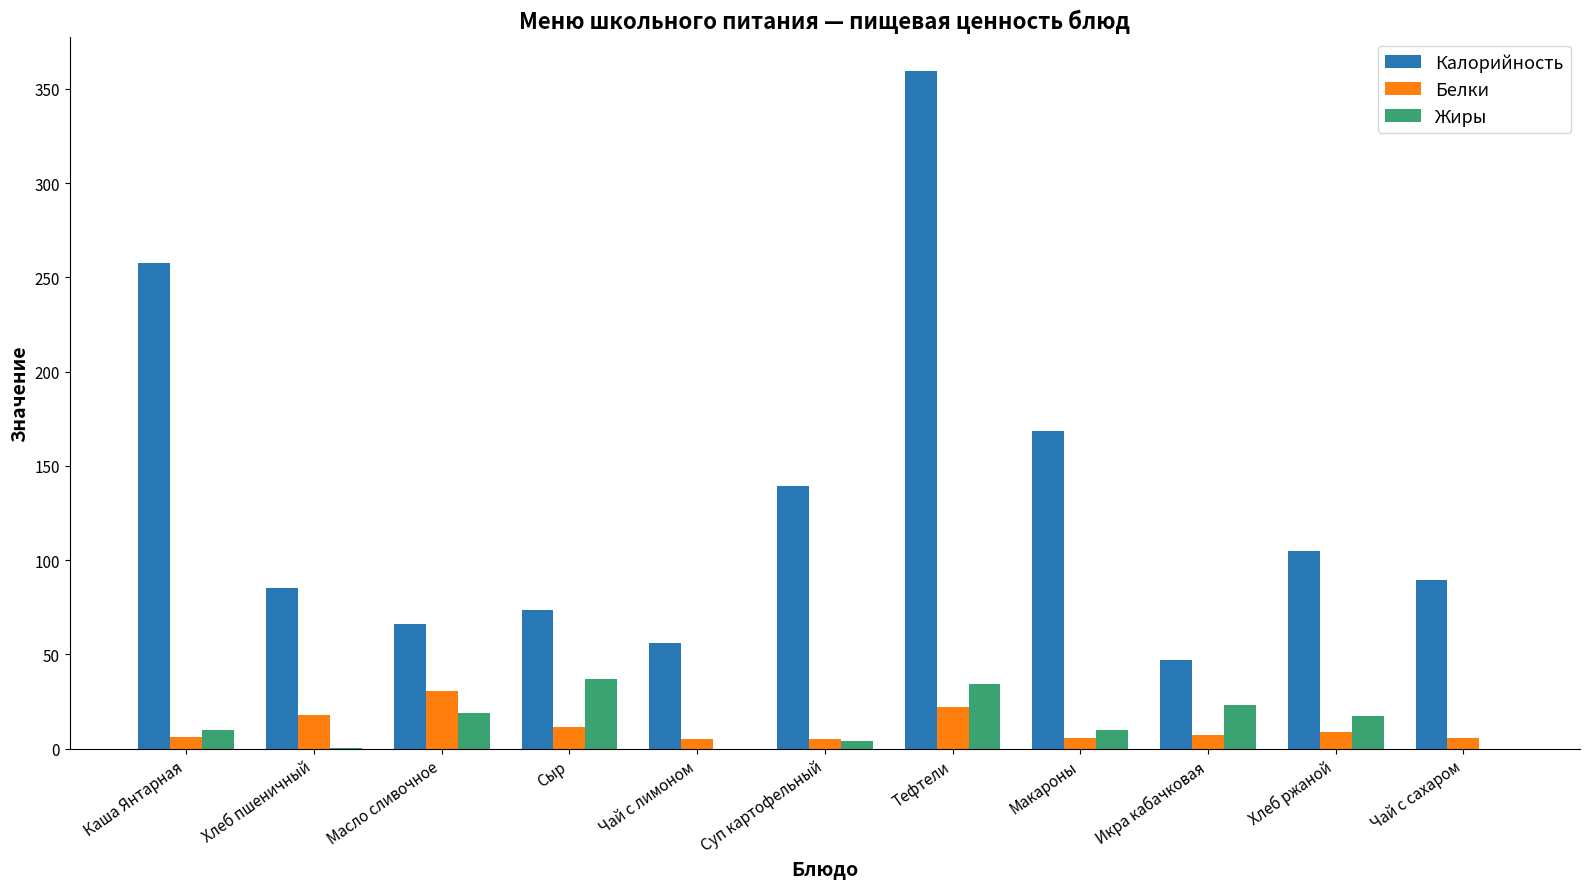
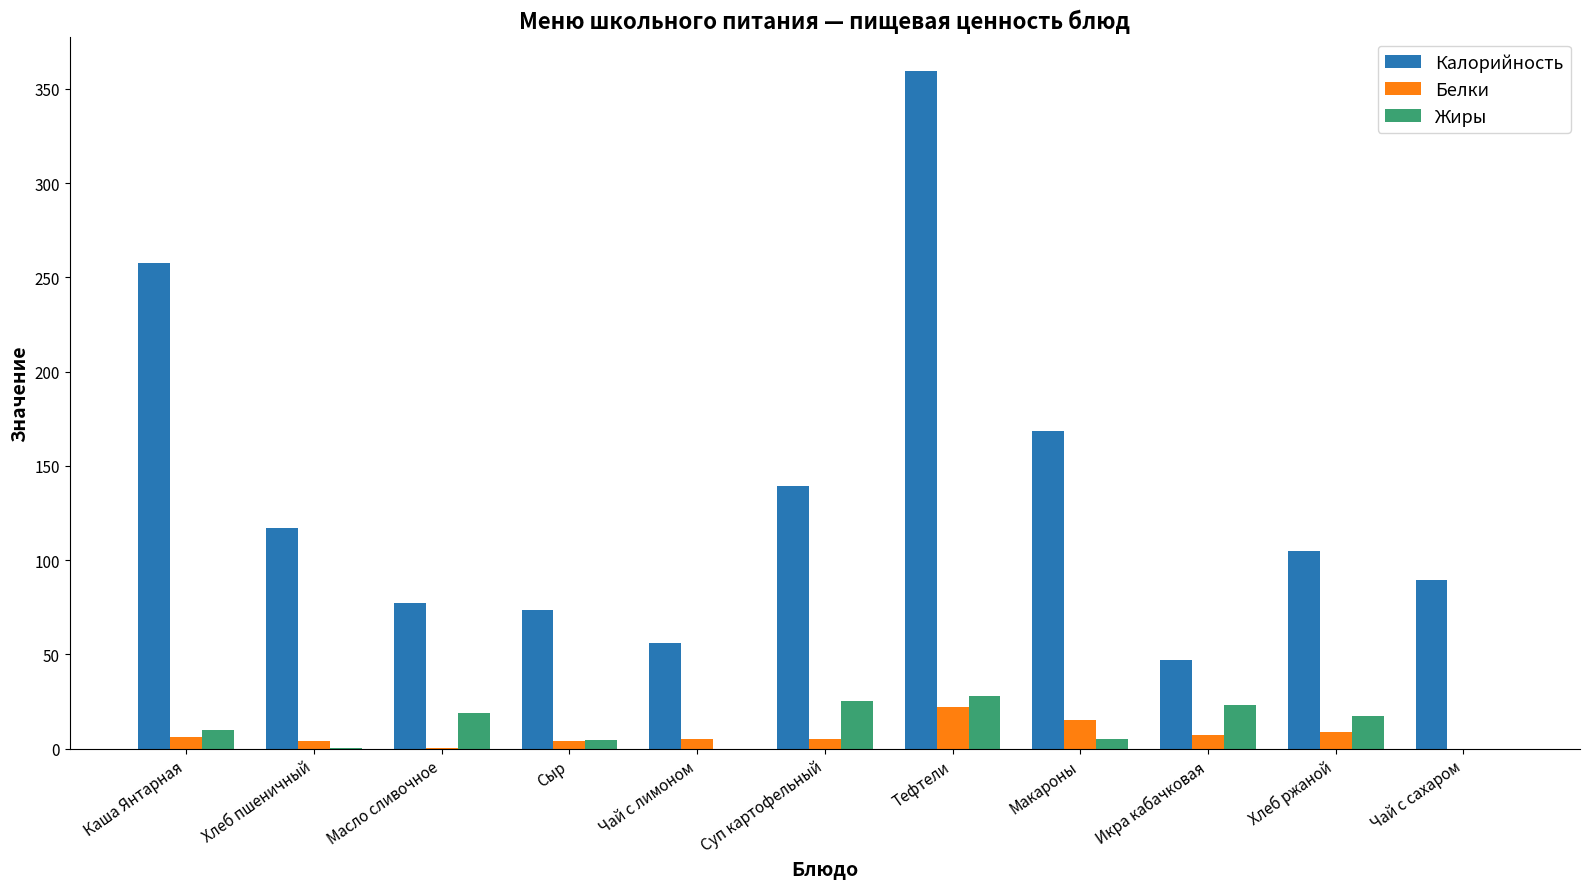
  {
    "Калорийность": {
      "Каша Янтарная": 258,
-     "Хлеб пшеничный": 85,
-     "Масло сливочное": 66,
+     "Хлеб пшеничный": 117,
+     "Масло сливочное": 77,
      "Сыр": 74,
      "Чай с лимоном": 56,
      "Суп картофельный": 139,
      "Тефтели": 360,
      "Макароны": 168,
      "Икра кабачковая": 47,
      "Хлеб ржаной": 105,
      "Чай с сахаром": 90
    },
    "Белки": {
      "Каша Янтарная": 6,
-     "Хлеб пшеничный": 18,
-     "Масло сливочное": 30,
-     "Сыр": 11,
+     "Хлеб пшеничный": 4,
+     "Масло сливочное": 0,
+     "Сыр": 4,
      "Чай с лимоном": 5,
      "Суп картофельный": 5,
      "Тефтели": 22,
-     "Макароны": 6,
+     "Макароны": 15,
      "Икра кабачковая": 7,
      "Хлеб ржаной": 9,
-     "Чай с сахаром": 6
+     "Чай с сахаром": 0
    },
    "Жиры": {
      "Каша Янтарная": 10,
      "Масло сливочное": 19,
-     "Сыр": 37,
+     "Сыр": 5,
      "Чай с лимоном": 0,
-     "Суп картофельный": 4,
-     "Тефтели": 34,
-     "Макароны": 10,
+     "Суп картофельный": 25,
+     "Тефтели": 28,
+     "Макароны": 5,
      "Икра кабачковая": 23,
      "Хлеб ржаной": 17,
      "Чай с сахаром": 0
    }
  }
